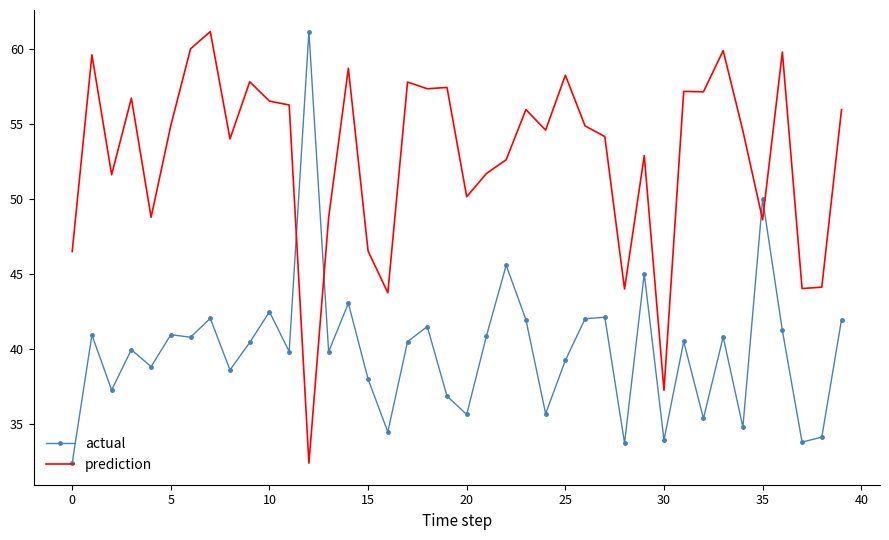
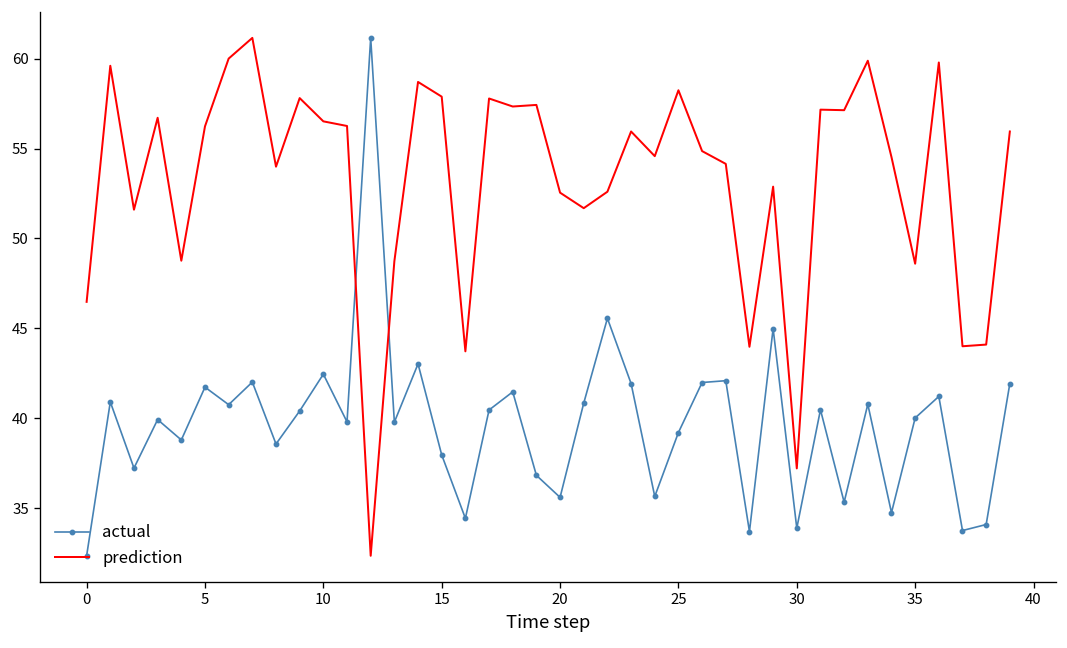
  {
    "actual": {
      "0": 32.4,
-     "5": 40.9,
+     "5": 41.7,
      "10": 42.5,
      "15": 38.0,
      "20": 35.6,
      "25": 39.2,
      "30": 33.9,
-     "35": 50.0
+     "35": 40.0
    },
    "prediction": {
      "0": 46.5,
-     "5": 54.9,
+     "5": 56.2,
      "10": 56.5,
-     "15": 46.5,
-     "20": 50.1,
+     "15": 57.9,
+     "20": 52.5,
      "25": 58.2,
      "30": 37.2,
      "35": 48.6
    }
  }
